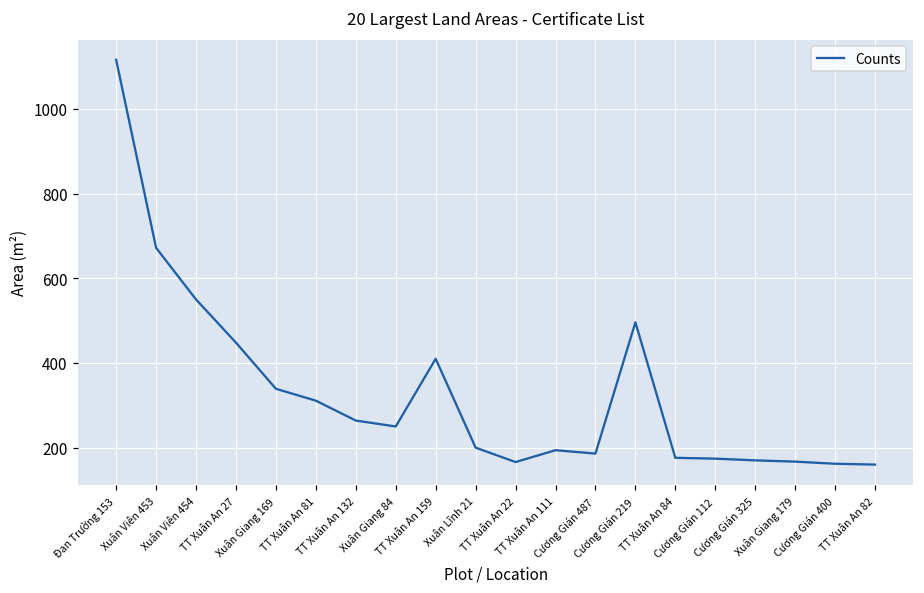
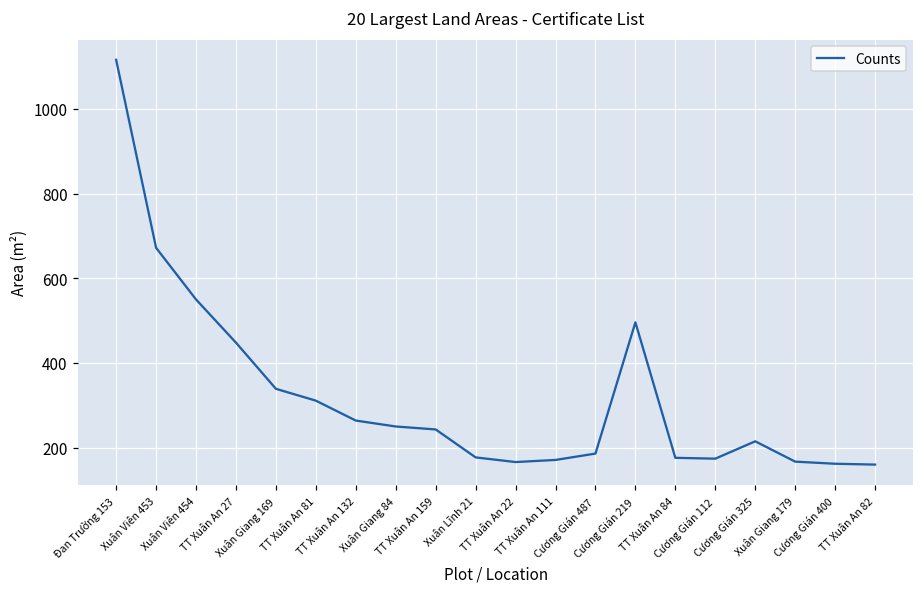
  {
    "Đan Trường 153": 1120,
    "Xuân Viên 453": 670,
    "Xuân Viên 454": 550,
    "TT Xuân An 27": 450,
    "Xuân Giang 169": 340,
    "TT Xuân An 81": 310,
    "TT Xuân An 132": 260,
    "Xuân Giang 84": 250,
-   "TT Xuân An 159": 410,
-   "Xuân Lĩnh 21": 200,
+   "TT Xuân An 159": 240,
+   "Xuân Lĩnh 21": 180,
    "TT Xuân An 22": 170,
-   "TT Xuân An 111": 190,
+   "TT Xuân An 111": 170,
    "Cương Gián 487": 190,
    "Cương Gián 219": 500,
    "TT Xuân An 84": 180,
    "Cương Gián 112": 170,
-   "Cương Gián 325": 170,
+   "Cương Gián 325": 220,
    "Xuân Giang 179": 170,
    "Cương Gián 400": 160,
    "TT Xuân An 82": 160
  }
